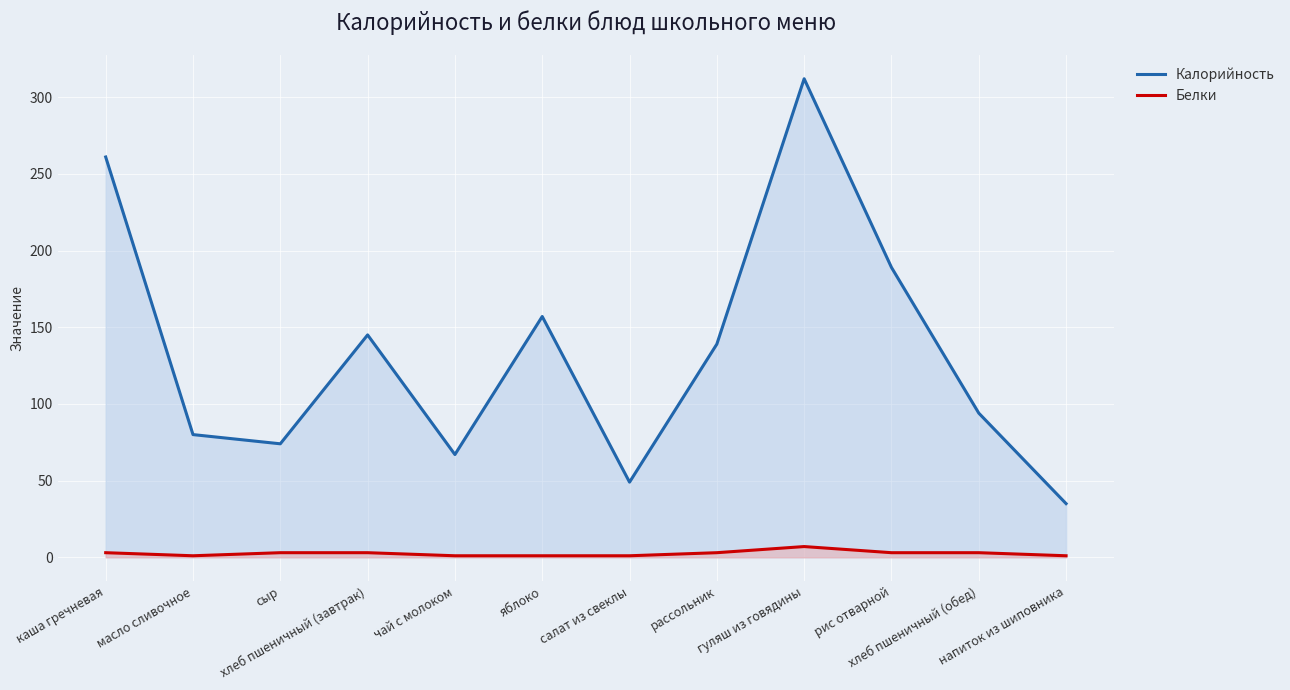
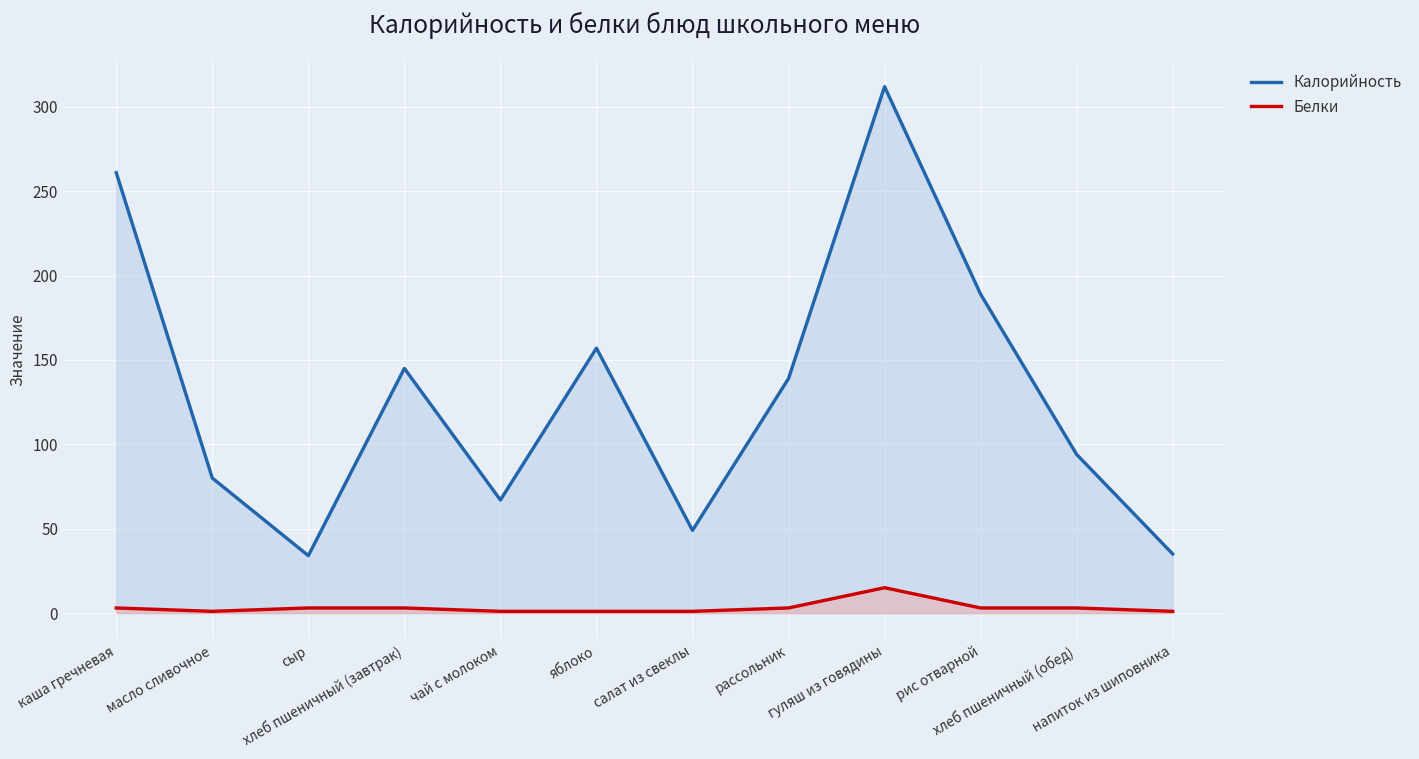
  {
    "Калорийность": {
      "каша гречневая": 261,
      "масло сливочное": 80,
-     "сыр": 74,
+     "сыр": 34,
      "хлеб пшеничный (завтрак)": 145,
      "чай с молоком": 67,
      "яблоко": 157,
      "салат из свеклы": 49,
      "рассольник": 139,
      "гуляш из говядины": 312,
      "рис отварной": 189,
      "хлеб пшеничный (обед)": 94,
      "напиток из шиповника": 35
    },
    "Белки": {
      "каша гречневая": 3,
      "масло сливочное": 1,
      "сыр": 3,
      "хлеб пшеничный (завтрак)": 3,
      "чай с молоком": 1,
      "яблоко": 1,
      "салат из свеклы": 1,
      "рассольник": 3,
-     "гуляш из говядины": 7,
+     "гуляш из говядины": 15,
      "рис отварной": 3,
      "хлеб пшеничный (обед)": 3,
      "напиток из шиповника": 1
    }
  }
